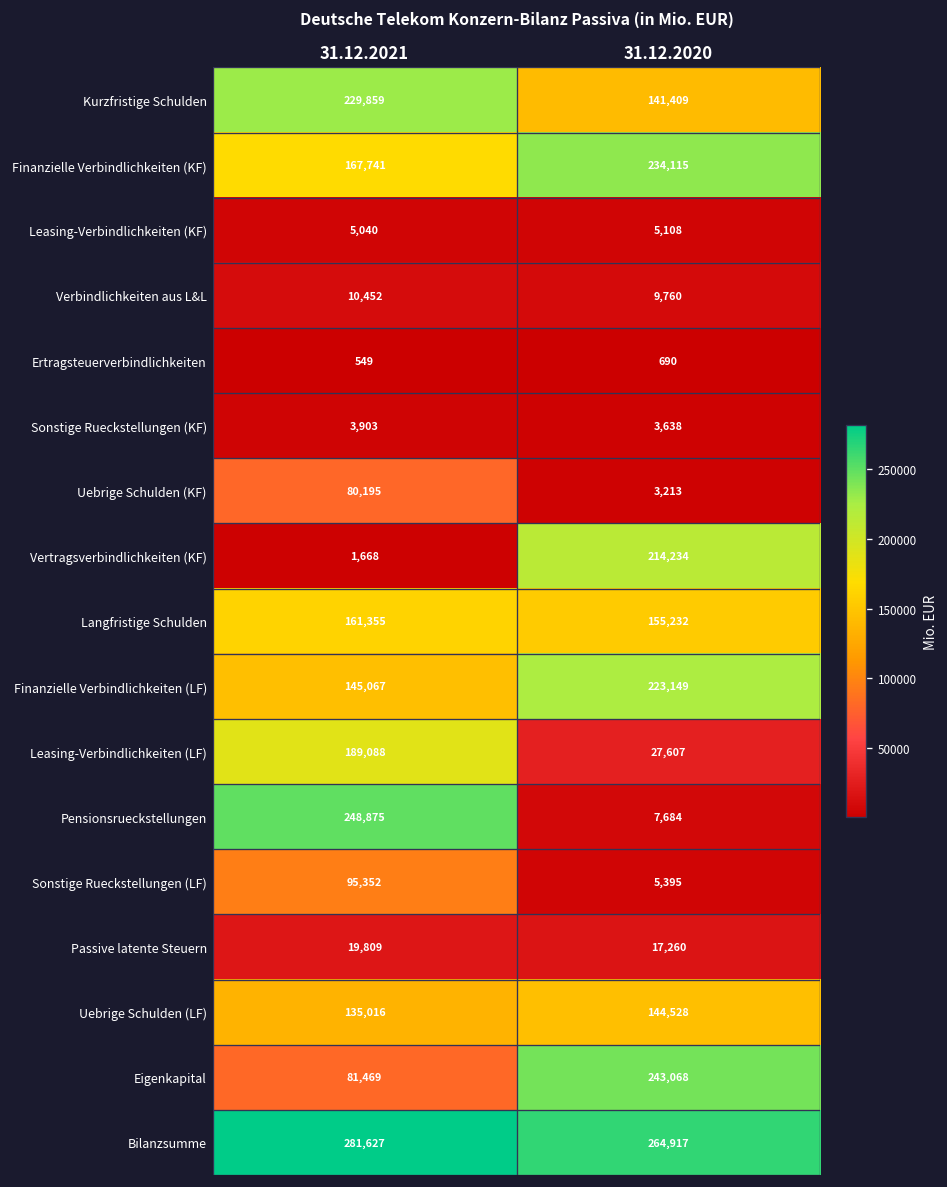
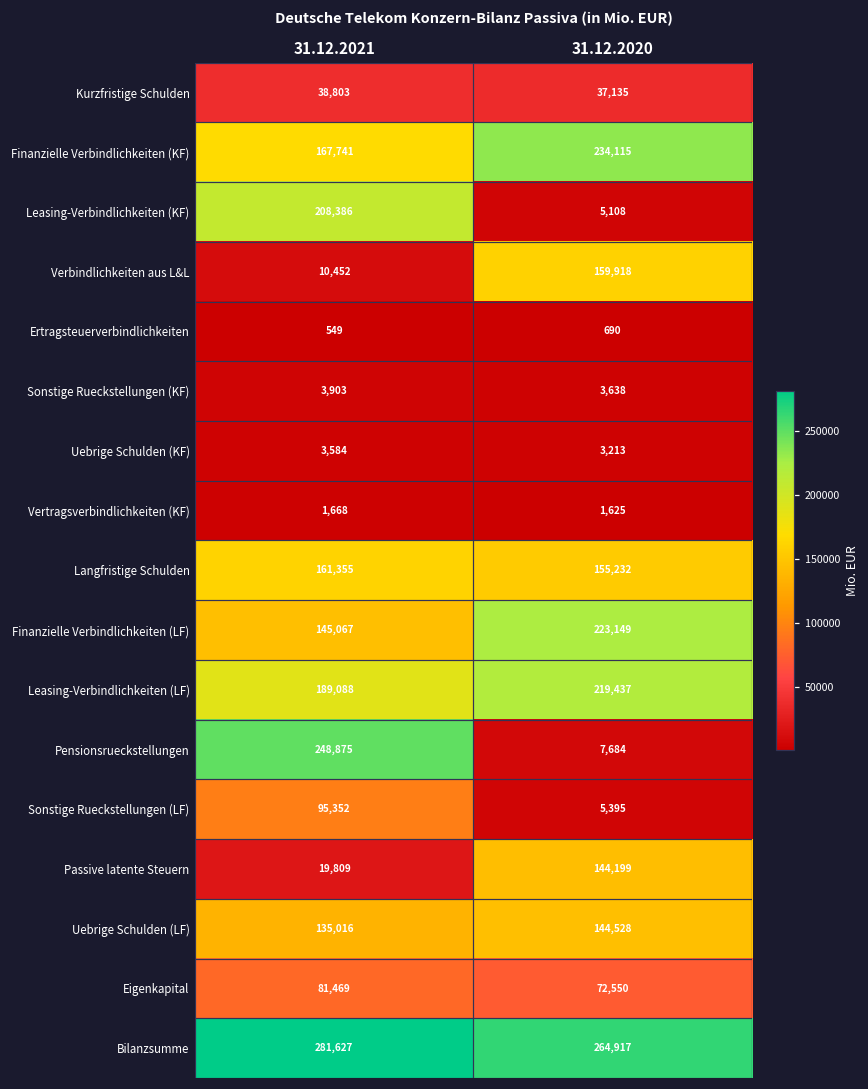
  {
    "Kurzfristige Schulden": {
-     "31.12.2021": "229,859",
-     "31.12.2020": "141,409"
+     "31.12.2021": "38,803",
+     "31.12.2020": "37,135"
    },
    "Finanzielle Verbindlichkeiten (KF)": {
      "31.12.2021": "167,741",
      "31.12.2020": "234,115"
    },
    "Leasing-Verbindlichkeiten (KF)": {
-     "31.12.2021": "5,040",
+     "31.12.2021": "208,386",
      "31.12.2020": "5,108"
    },
    "Verbindlichkeiten aus L&L": {
      "31.12.2021": "10,452",
-     "31.12.2020": "9,760"
+     "31.12.2020": "159,918"
    },
    "Ertragsteuerverbindlichkeiten": {
      "31.12.2021": "549",
      "31.12.2020": "690"
    },
    "Sonstige Rueckstellungen (KF)": {
      "31.12.2021": "3,903",
      "31.12.2020": "3,638"
    },
    "Uebrige Schulden (KF)": {
-     "31.12.2021": "80,195",
+     "31.12.2021": "3,584",
      "31.12.2020": "3,213"
    },
    "Vertragsverbindlichkeiten (KF)": {
      "31.12.2021": "1,668",
-     "31.12.2020": "214,234"
+     "31.12.2020": "1,625"
    },
    "Langfristige Schulden": {
      "31.12.2021": "161,355",
      "31.12.2020": "155,232"
    },
    "Finanzielle Verbindlichkeiten (LF)": {
      "31.12.2021": "145,067",
      "31.12.2020": "223,149"
    },
    "Leasing-Verbindlichkeiten (LF)": {
      "31.12.2021": "189,088",
-     "31.12.2020": "27,607"
+     "31.12.2020": "219,437"
    },
    "Pensionsrueckstellungen": {
      "31.12.2021": "248,875",
      "31.12.2020": "7,684"
    },
    "Sonstige Rueckstellungen (LF)": {
      "31.12.2021": "95,352",
      "31.12.2020": "5,395"
    },
    "Passive latente Steuern": {
      "31.12.2021": "19,809",
-     "31.12.2020": "17,260"
+     "31.12.2020": "144,199"
    },
    "Uebrige Schulden (LF)": {
      "31.12.2021": "135,016",
      "31.12.2020": "144,528"
    },
    "Eigenkapital": {
      "31.12.2021": "81,469",
-     "31.12.2020": "243,068"
+     "31.12.2020": "72,550"
    },
    "Bilanzsumme": {
      "31.12.2021": "281,627",
      "31.12.2020": "264,917"
    }
  }
